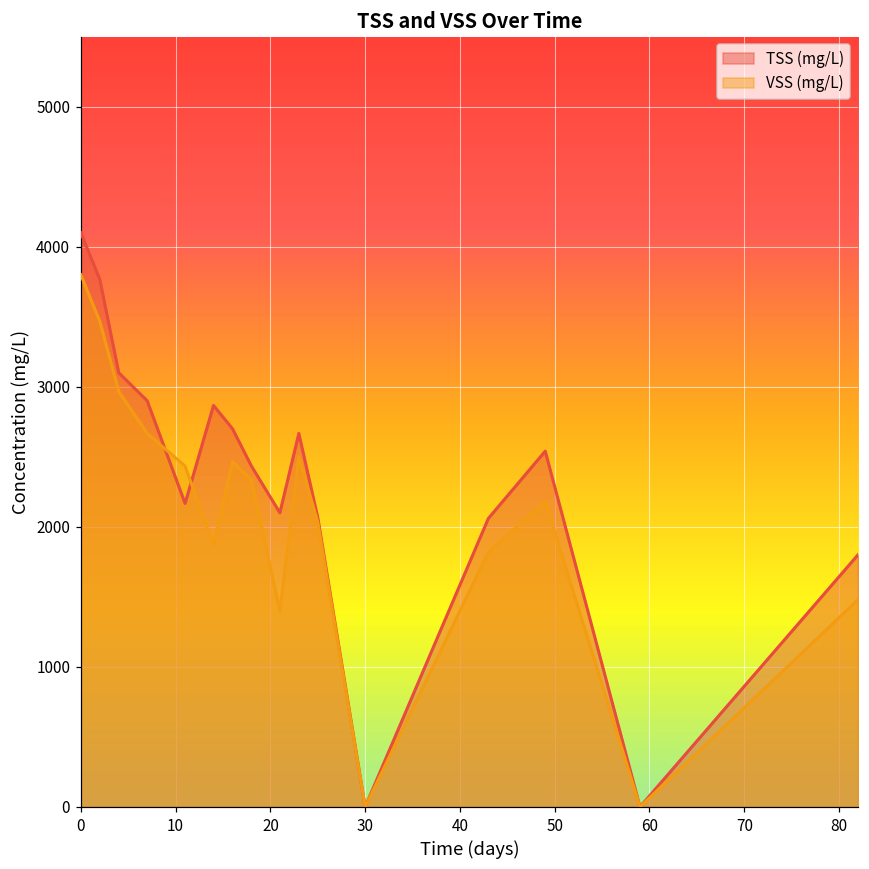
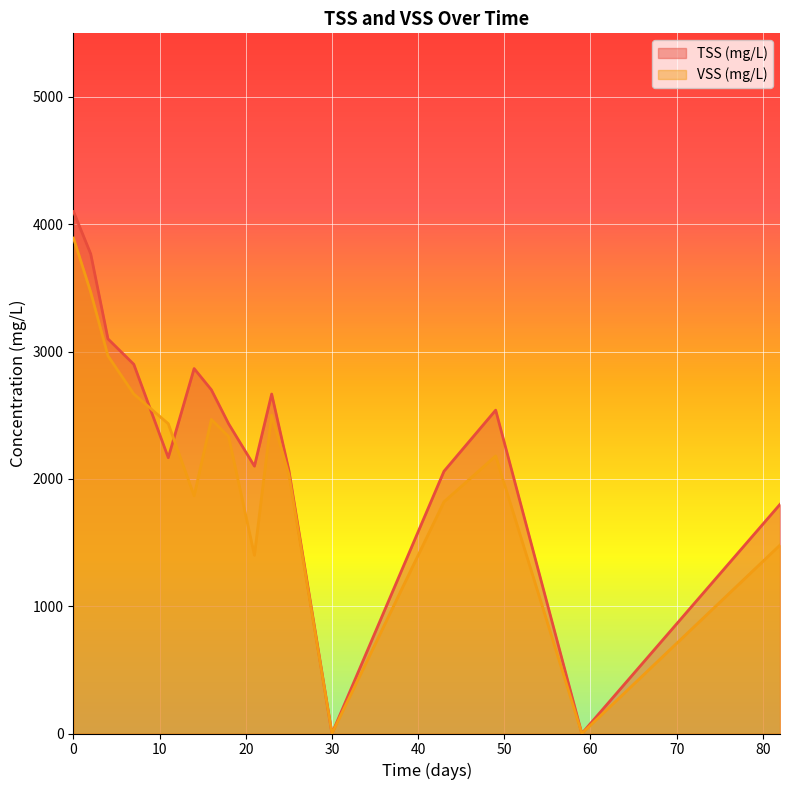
  {
    "TSS (mg/L)": {
      "0": 4100
    },
    "VSS (mg/L)": {
-     "0": 3800
+     "0": 3890
    }
  }
